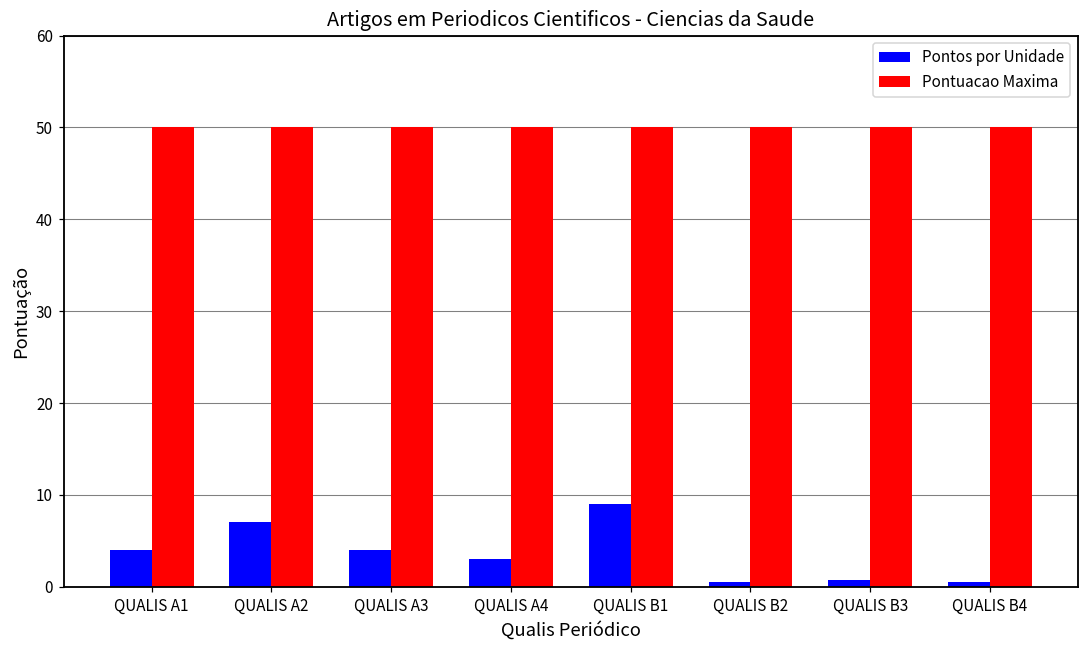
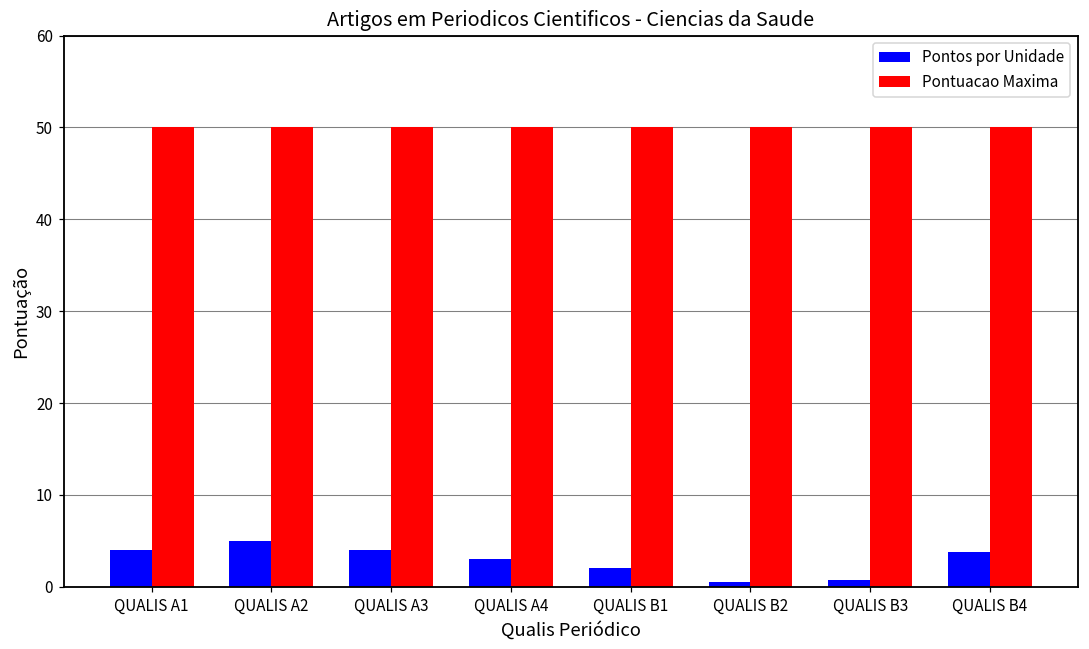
  {
    "Pontos por Unidade": {
      "QUALIS A1": 4,
-     "QUALIS A2": 7,
+     "QUALIS A2": 5,
      "QUALIS A3": 4,
      "QUALIS A4": 3,
-     "QUALIS B1": 9,
+     "QUALIS B1": 2,
      "QUALIS B2": 1,
      "QUALIS B3": 1,
-     "QUALIS B4": 1
+     "QUALIS B4": 4
    },
    "Pontuacao Maxima": {
      "QUALIS A1": 50,
      "QUALIS A2": 50,
      "QUALIS A3": 50,
      "QUALIS A4": 50,
      "QUALIS B1": 50,
      "QUALIS B2": 50,
      "QUALIS B3": 50,
      "QUALIS B4": 50
    }
  }
